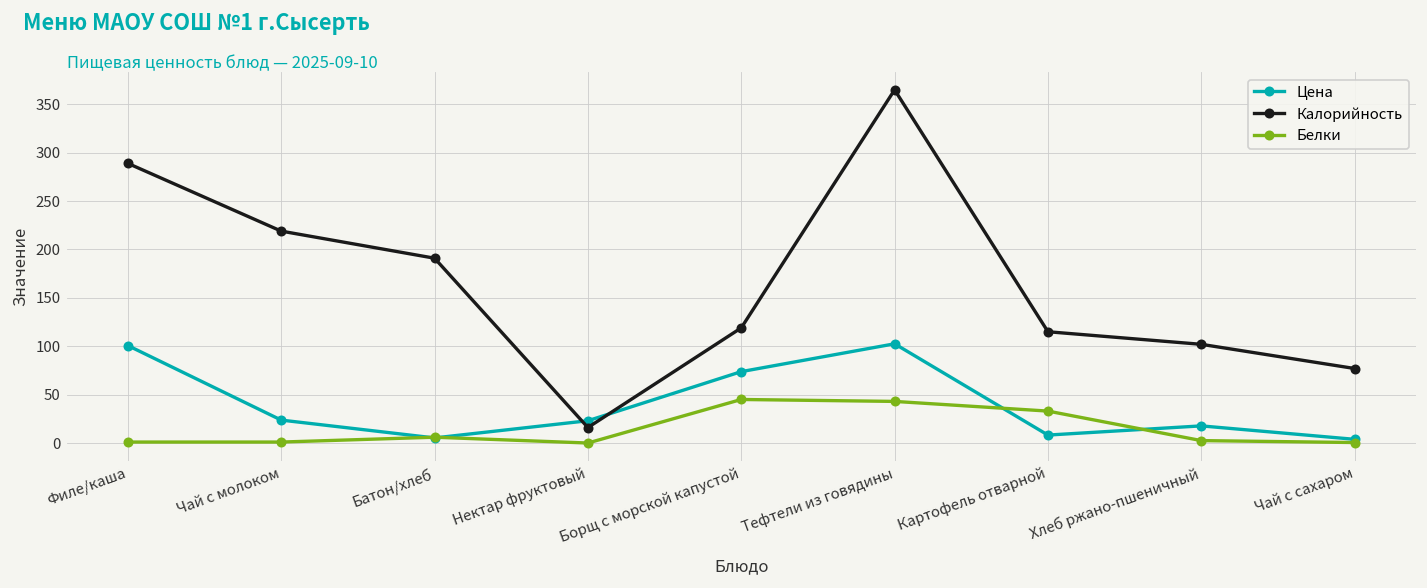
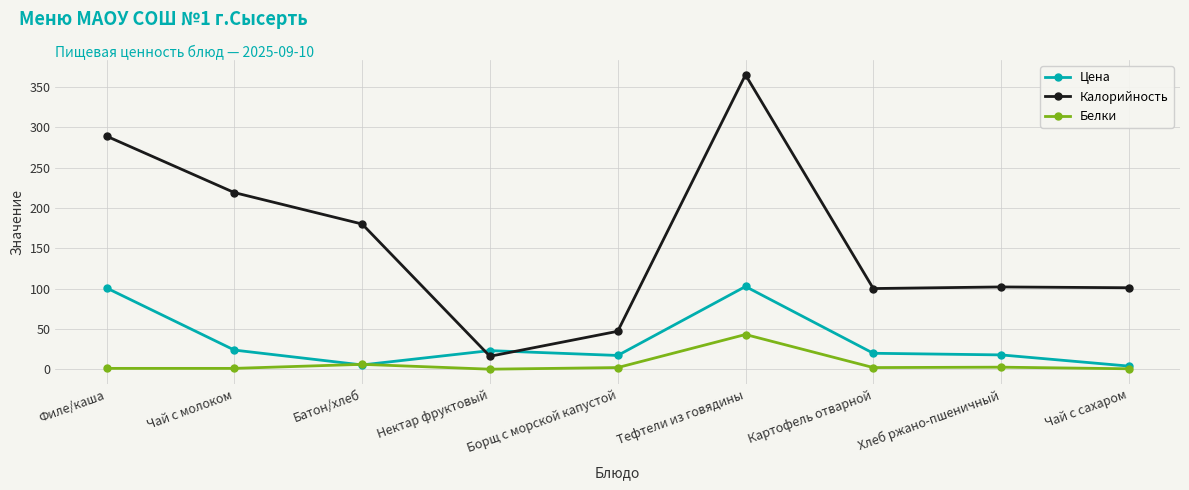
  {
    "Цена": {
      "Филе/каша": 100,
      "Чай с молоком": 20,
      "Нектар фруктовый": 20,
-     "Борщ с морской капустой": 70,
+     "Борщ с морской капустой": 20,
      "Тефтели из говядины": 100,
-     "Картофель отварной": 10,
+     "Картофель отварной": 20,
      "Хлеб ржано-пшеничный": 20,
      "Чай с сахаром": 0
    },
    "Калорийность": {
      "Филе/каша": 290,
      "Чай с молоком": 220,
-     "Батон/хлеб": 190,
+     "Батон/хлеб": 180,
      "Нектар фруктовый": 20,
-     "Борщ с морской капустой": 120,
+     "Борщ с морской капустой": 50,
      "Тефтели из говядины": 370,
-     "Картофель отварной": 120,
+     "Картофель отварной": 100,
      "Хлеб ржано-пшеничный": 100,
-     "Чай с сахаром": 80
+     "Чай с сахаром": 100
    },
    "Белки": {
      "Филе/каша": 0,
      "Чай с молоком": 0,
      "Нектар фруктовый": 0,
-     "Борщ с морской капустой": 50,
+     "Борщ с морской капустой": 0,
      "Тефтели из говядины": 40,
-     "Картофель отварной": 30,
+     "Картофель отварной": 0,
      "Хлеб ржано-пшеничный": 0,
      "Чай с сахаром": 0
    }
  }
